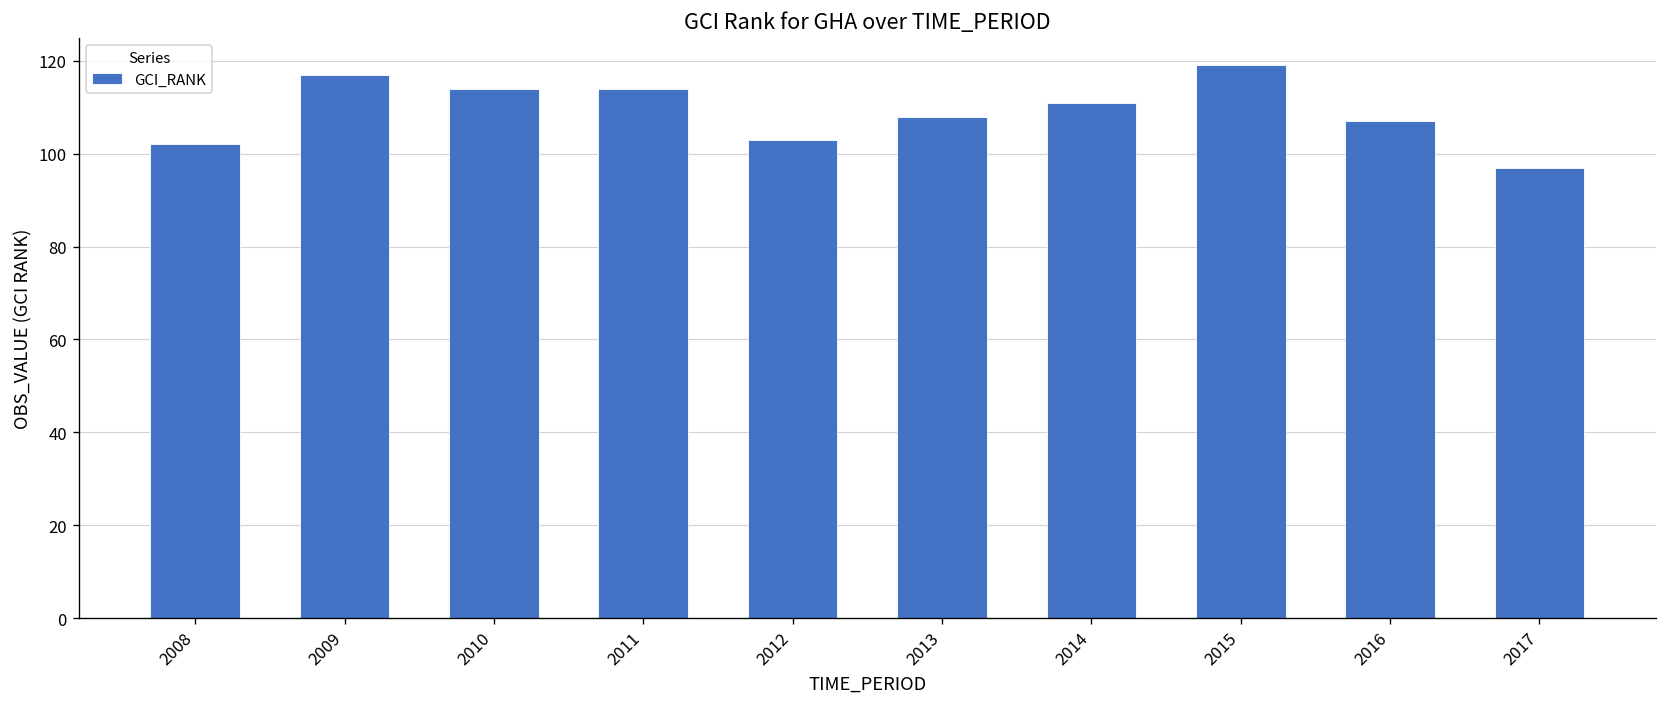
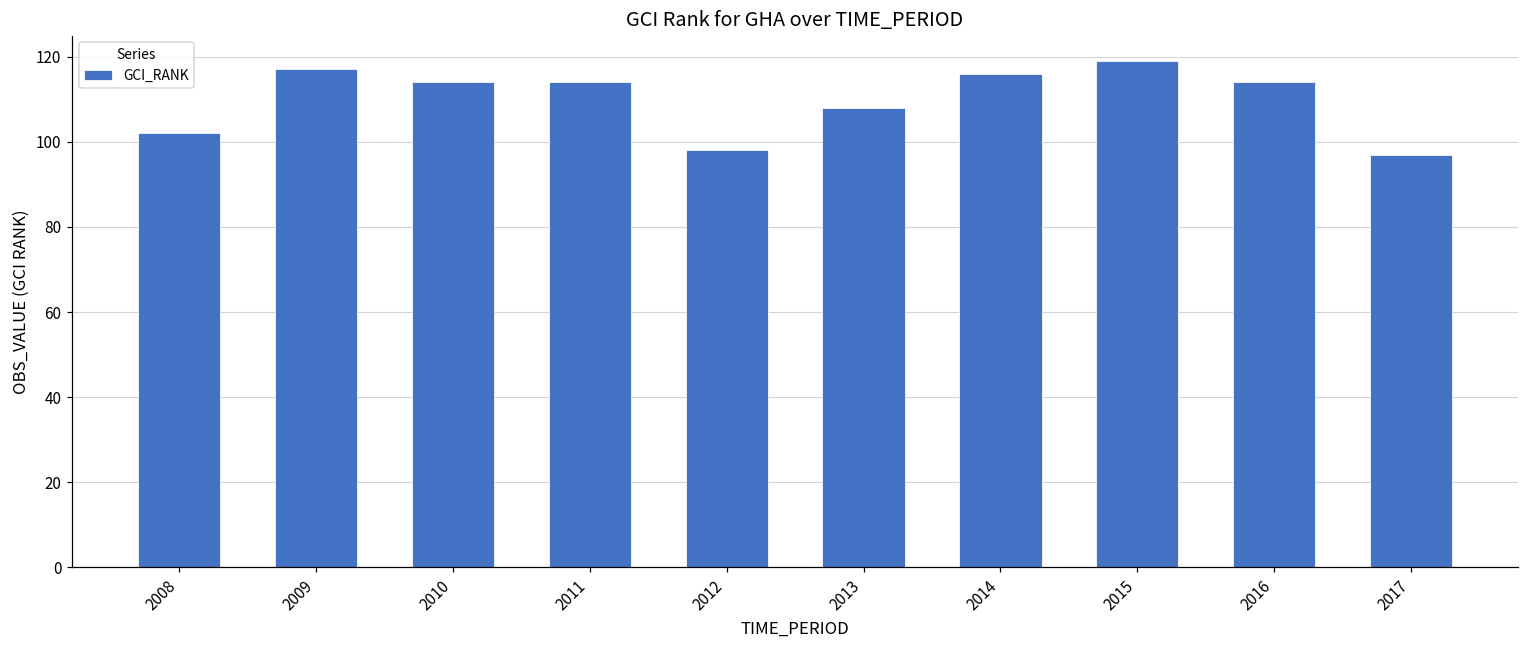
  {
    "2008": 102,
    "2009": 117,
    "2010": 114,
    "2011": 114,
-   "2012": 103,
+   "2012": 98,
    "2013": 108,
-   "2014": 111,
+   "2014": 116,
    "2015": 119,
-   "2016": 107,
+   "2016": 114,
    "2017": 97
  }
